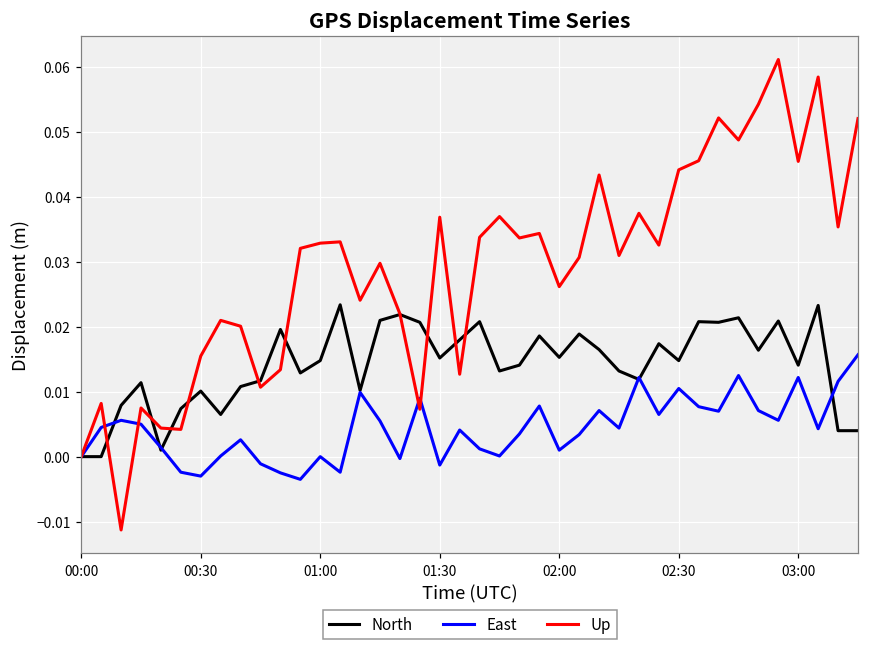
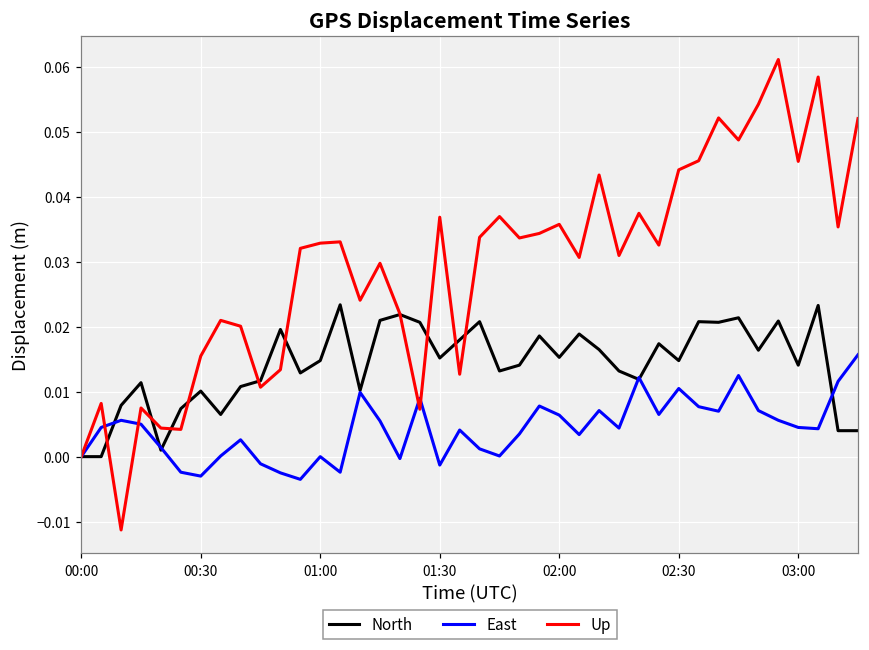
  {
    "North": {
      "00:30": 0.010,
      "01:00": 0.015,
      "01:30": 0.015,
      "02:00": 0.015,
      "02:30": 0.015,
      "03:00": 0.014
    },
    "East": {
      "00:30": -0.003,
      "01:00": 0.000,
      "01:30": -0.001,
-     "02:00": 0.001,
+     "02:00": 0.006,
      "02:30": 0.011,
-     "03:00": 0.012
+     "03:00": 0.005
    },
    "Up": {
      "00:30": 0.016,
      "01:00": 0.033,
      "01:30": 0.037,
-     "02:00": 0.026,
+     "02:00": 0.036,
      "02:30": 0.044,
      "03:00": 0.046
    }
  }
